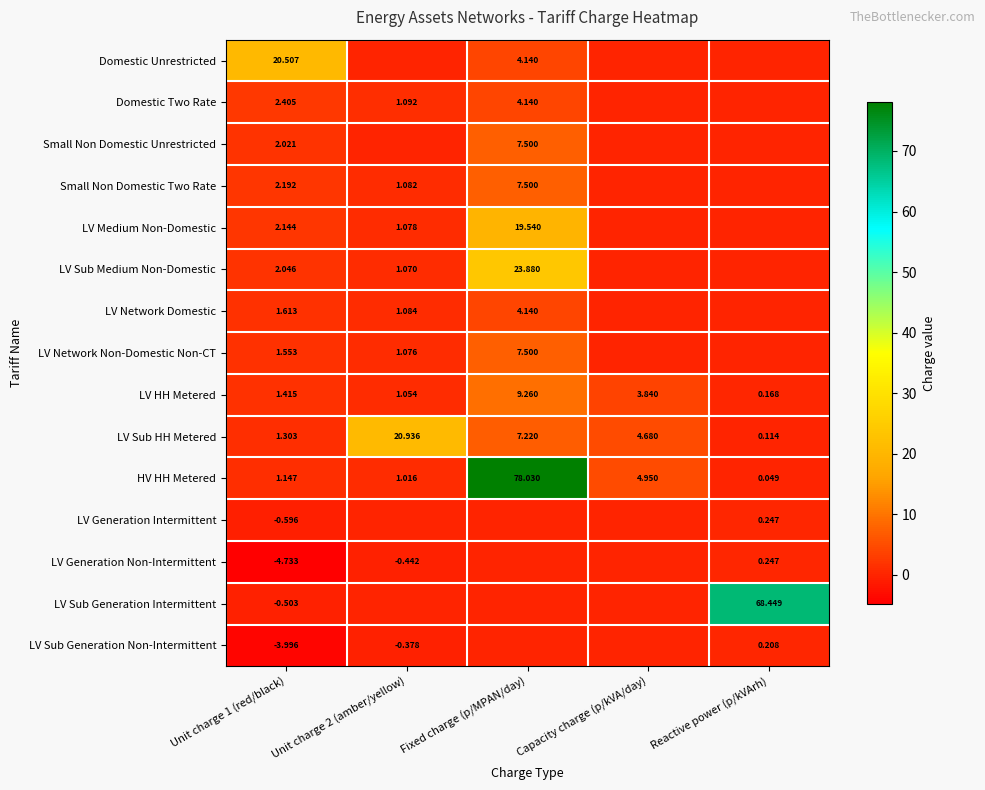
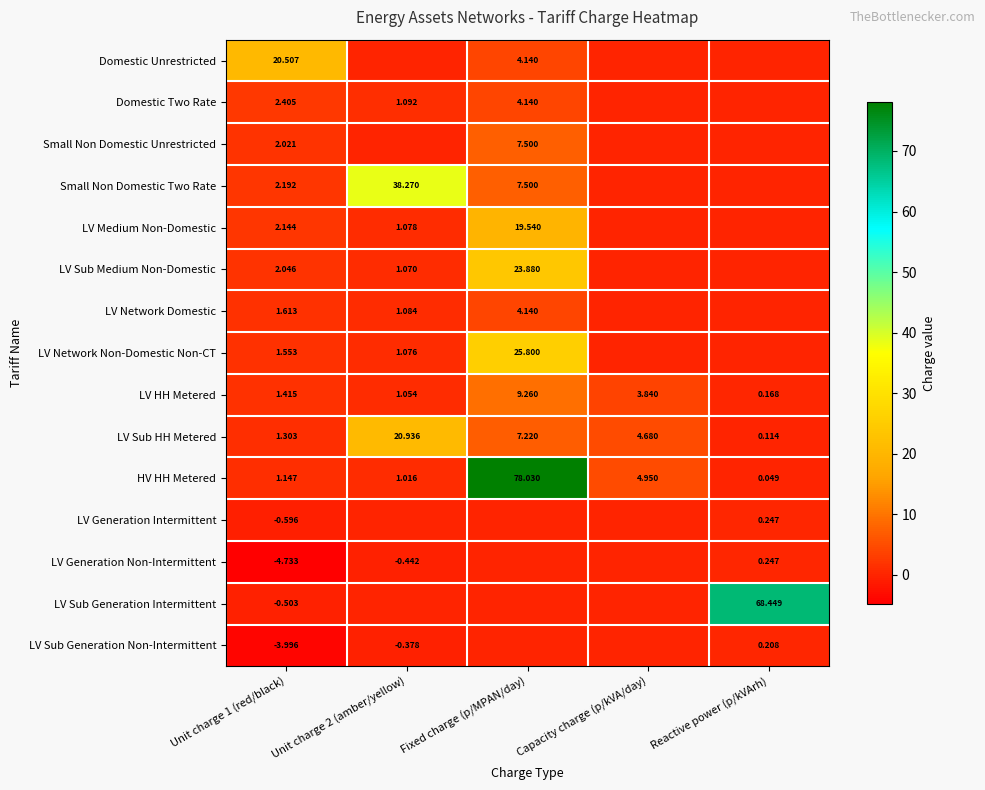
  {
    "Domestic Unrestricted": {
      "Unit charge 1 (red/black)": 20.507,
      "Fixed charge (p/MPAN/day)": 4.140
    },
    "Domestic Two Rate": {
      "Unit charge 1 (red/black)": 2.405,
      "Unit charge 2 (amber/yellow)": 1.092,
      "Fixed charge (p/MPAN/day)": 4.140
    },
    "Small Non Domestic Unrestricted": {
      "Unit charge 1 (red/black)": 2.021,
      "Fixed charge (p/MPAN/day)": 7.500
    },
    "Small Non Domestic Two Rate": {
      "Unit charge 1 (red/black)": 2.192,
-     "Unit charge 2 (amber/yellow)": 1.082,
+     "Unit charge 2 (amber/yellow)": 38.270,
      "Fixed charge (p/MPAN/day)": 7.500
    },
    "LV Medium Non-Domestic": {
      "Unit charge 1 (red/black)": 2.144,
      "Unit charge 2 (amber/yellow)": 1.078,
      "Fixed charge (p/MPAN/day)": 19.540
    },
    "LV Sub Medium Non-Domestic": {
      "Unit charge 1 (red/black)": 2.046,
      "Unit charge 2 (amber/yellow)": 1.070,
      "Fixed charge (p/MPAN/day)": 23.880
    },
    "LV Network Domestic": {
      "Unit charge 1 (red/black)": 1.613,
      "Unit charge 2 (amber/yellow)": 1.084,
      "Fixed charge (p/MPAN/day)": 4.140
    },
    "LV Network Non-Domestic Non-CT": {
      "Unit charge 1 (red/black)": 1.553,
      "Unit charge 2 (amber/yellow)": 1.076,
-     "Fixed charge (p/MPAN/day)": 7.500
+     "Fixed charge (p/MPAN/day)": 25.800
    },
    "LV HH Metered": {
      "Unit charge 1 (red/black)": 1.415,
      "Unit charge 2 (amber/yellow)": 1.054,
      "Fixed charge (p/MPAN/day)": 9.260,
      "Capacity charge (p/kVA/day)": 3.840,
      "Reactive power (p/kVArh)": 0.168
    },
    "LV Sub HH Metered": {
      "Unit charge 1 (red/black)": 1.303,
      "Unit charge 2 (amber/yellow)": 20.936,
      "Fixed charge (p/MPAN/day)": 7.220,
      "Capacity charge (p/kVA/day)": 4.680,
      "Reactive power (p/kVArh)": 0.114
    },
    "HV HH Metered": {
      "Unit charge 1 (red/black)": 1.147,
      "Unit charge 2 (amber/yellow)": 1.016,
      "Fixed charge (p/MPAN/day)": 78.030,
      "Capacity charge (p/kVA/day)": 4.950,
      "Reactive power (p/kVArh)": 0.049
    },
    "LV Generation Intermittent": {
      "Unit charge 1 (red/black)": -0.596,
      "Reactive power (p/kVArh)": 0.247
    },
    "LV Generation Non-Intermittent": {
      "Unit charge 1 (red/black)": -4.733,
      "Unit charge 2 (amber/yellow)": -0.442,
      "Reactive power (p/kVArh)": 0.247
    },
    "LV Sub Generation Intermittent": {
      "Unit charge 1 (red/black)": -0.503,
      "Reactive power (p/kVArh)": 68.449
    },
    "LV Sub Generation Non-Intermittent": {
      "Unit charge 1 (red/black)": -3.996,
      "Unit charge 2 (amber/yellow)": -0.378,
      "Reactive power (p/kVArh)": 0.208
    }
  }
